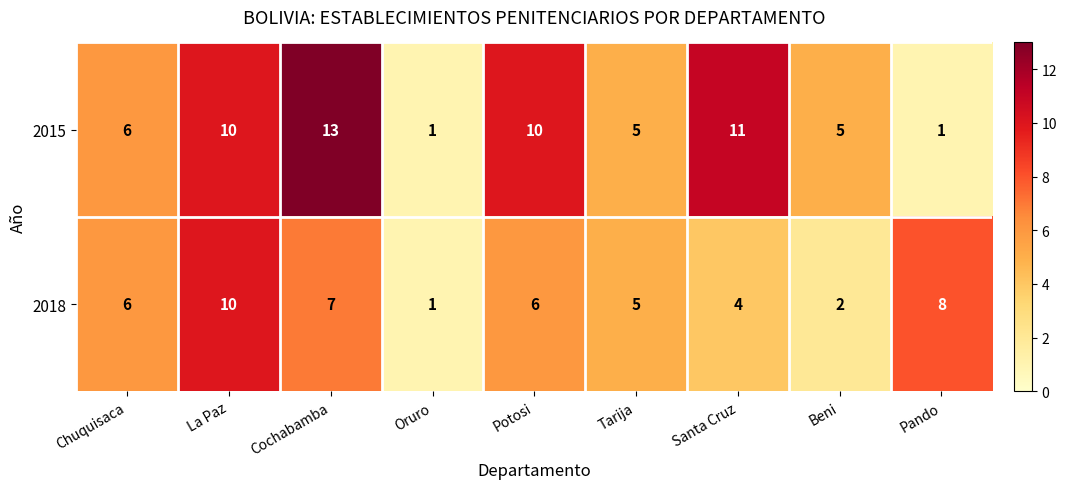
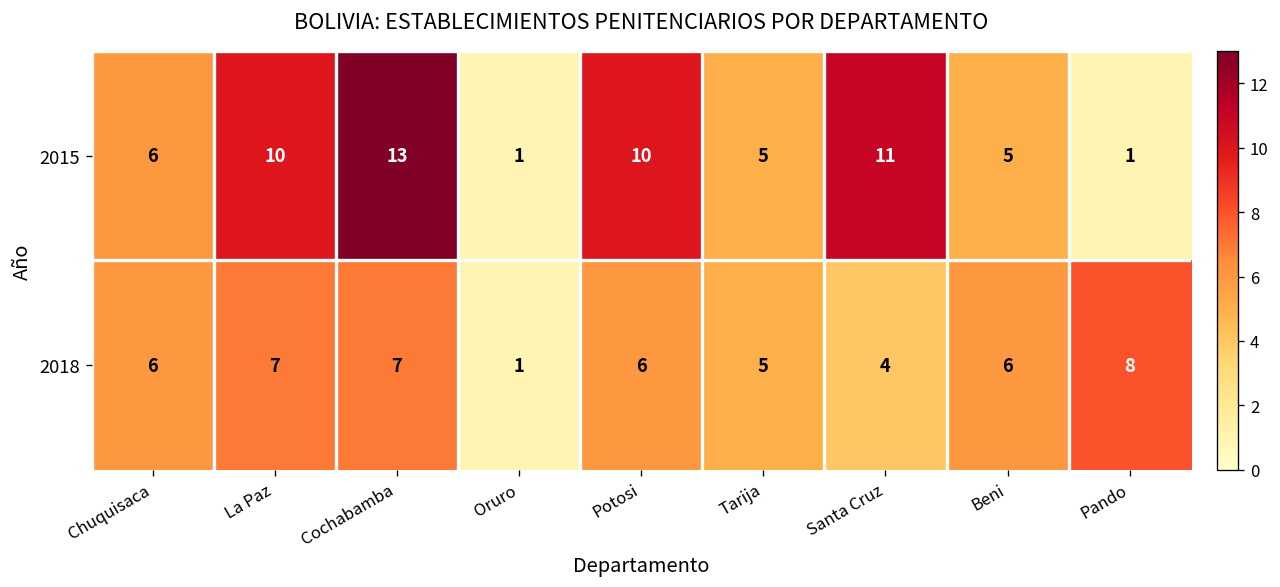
  {
    "2015": {
      "Chuquisaca": 6,
      "La Paz": 10,
      "Cochabamba": 13,
      "Oruro": 1,
      "Potosi": 10,
      "Tarija": 5,
      "Santa Cruz": 11,
      "Beni": 5,
      "Pando": 1
    },
    "2018": {
      "Chuquisaca": 6,
-     "La Paz": 10,
+     "La Paz": 7,
      "Cochabamba": 7,
      "Oruro": 1,
      "Potosi": 6,
      "Tarija": 5,
      "Santa Cruz": 4,
-     "Beni": 2,
+     "Beni": 6,
      "Pando": 8
    }
  }
